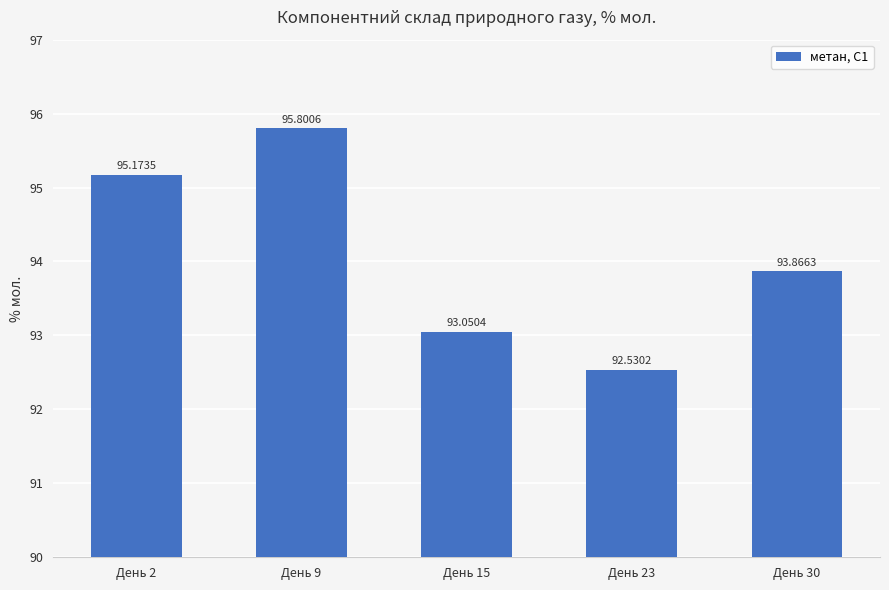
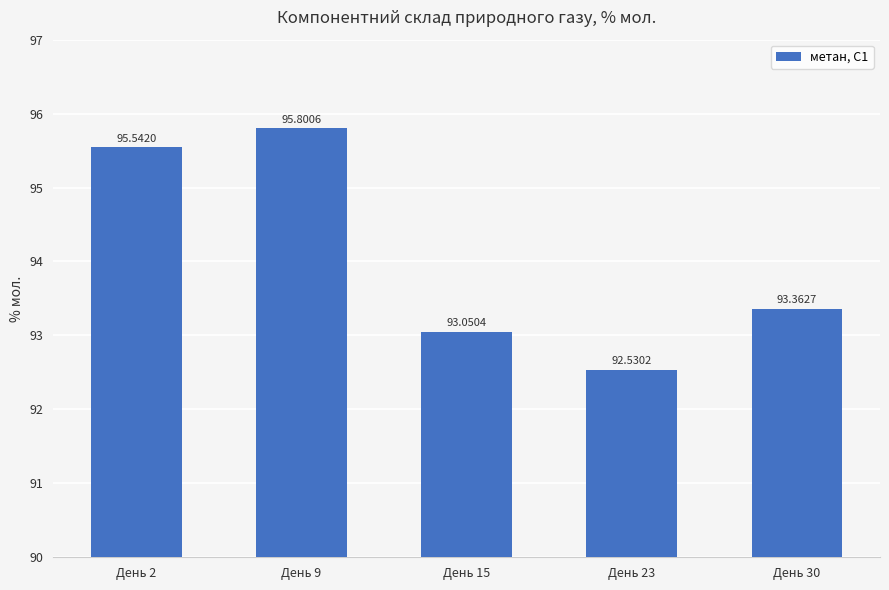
  {
-   "День 2": 95.1735,
+   "День 2": 95.5420,
    "День 9": 95.8006,
    "День 15": 93.0504,
    "День 23": 92.5302,
-   "День 30": 93.8663
+   "День 30": 93.3627
  }
